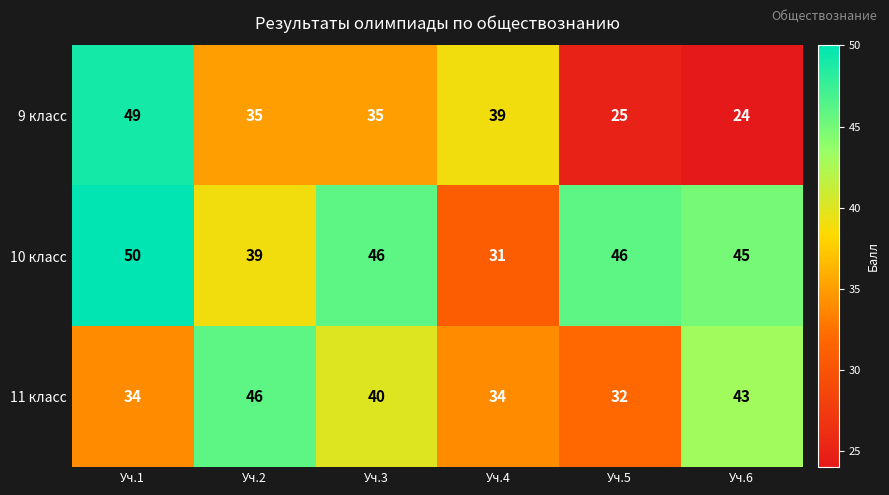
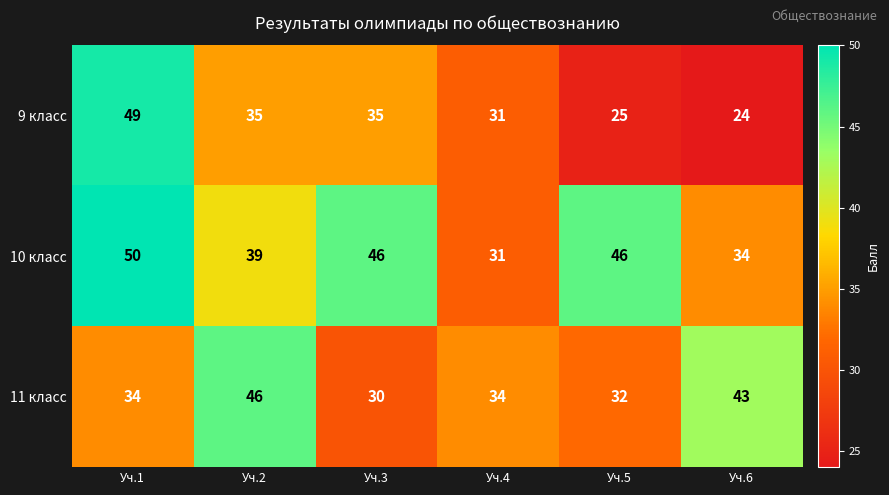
  {
    "9 класс": {
      "Уч.1": 49,
      "Уч.2": 35,
      "Уч.3": 35,
-     "Уч.4": 39,
+     "Уч.4": 31,
      "Уч.5": 25,
      "Уч.6": 24
    },
    "10 класс": {
      "Уч.1": 50,
      "Уч.2": 39,
      "Уч.3": 46,
      "Уч.4": 31,
      "Уч.5": 46,
-     "Уч.6": 45
+     "Уч.6": 34
    },
    "11 класс": {
      "Уч.1": 34,
      "Уч.2": 46,
-     "Уч.3": 40,
+     "Уч.3": 30,
      "Уч.4": 34,
      "Уч.5": 32,
      "Уч.6": 43
    }
  }
